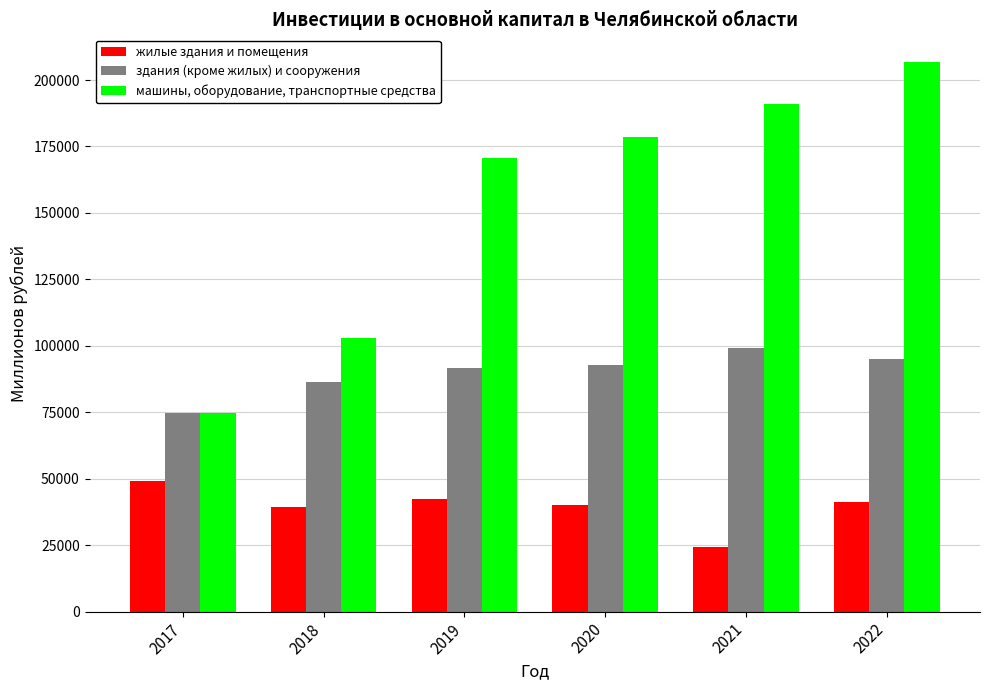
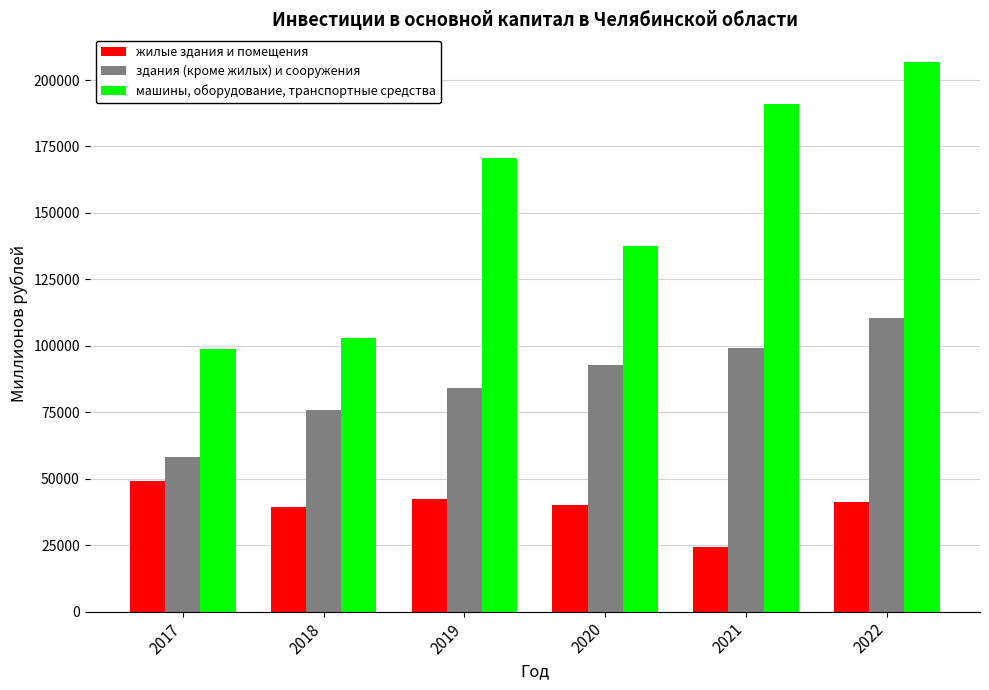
  {
    "жилые здания и помещения": {
      "2017": 49000,
      "2018": 39000,
      "2019": 42000,
      "2020": 40000,
      "2021": 24000,
      "2022": 41000
    },
    "здания (кроме жилых) и сооружения": {
-     "2017": 75000,
-     "2018": 86000,
-     "2019": 92000,
+     "2017": 58000,
+     "2018": 76000,
+     "2019": 84000,
      "2020": 93000,
      "2021": 99000,
-     "2022": 95000
+     "2022": 110000
    },
    "машины, оборудование, транспортные средства": {
-     "2017": 75000,
+     "2017": 99000,
      "2018": 103000,
      "2019": 171000,
-     "2020": 178000,
+     "2020": 138000,
      "2021": 191000,
      "2022": 207000
    }
  }
